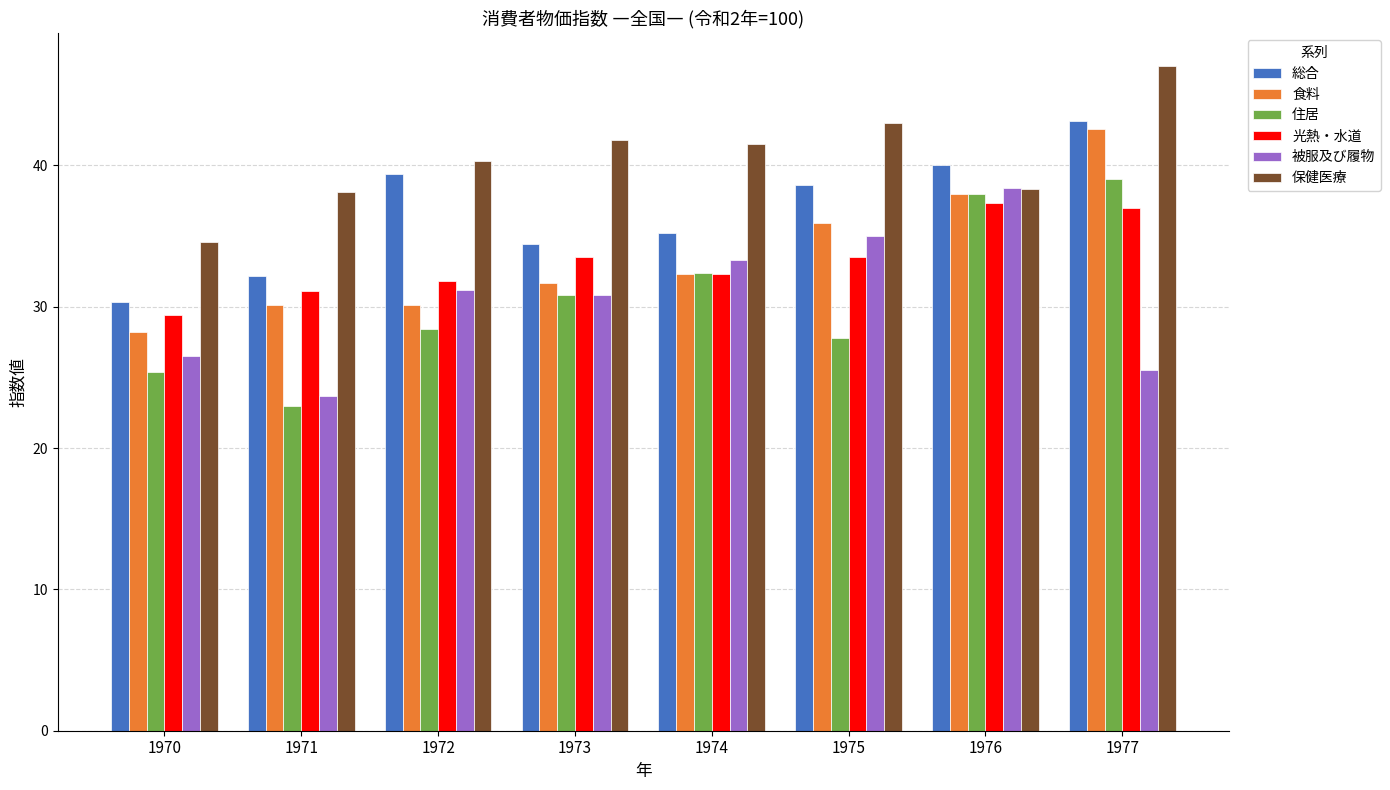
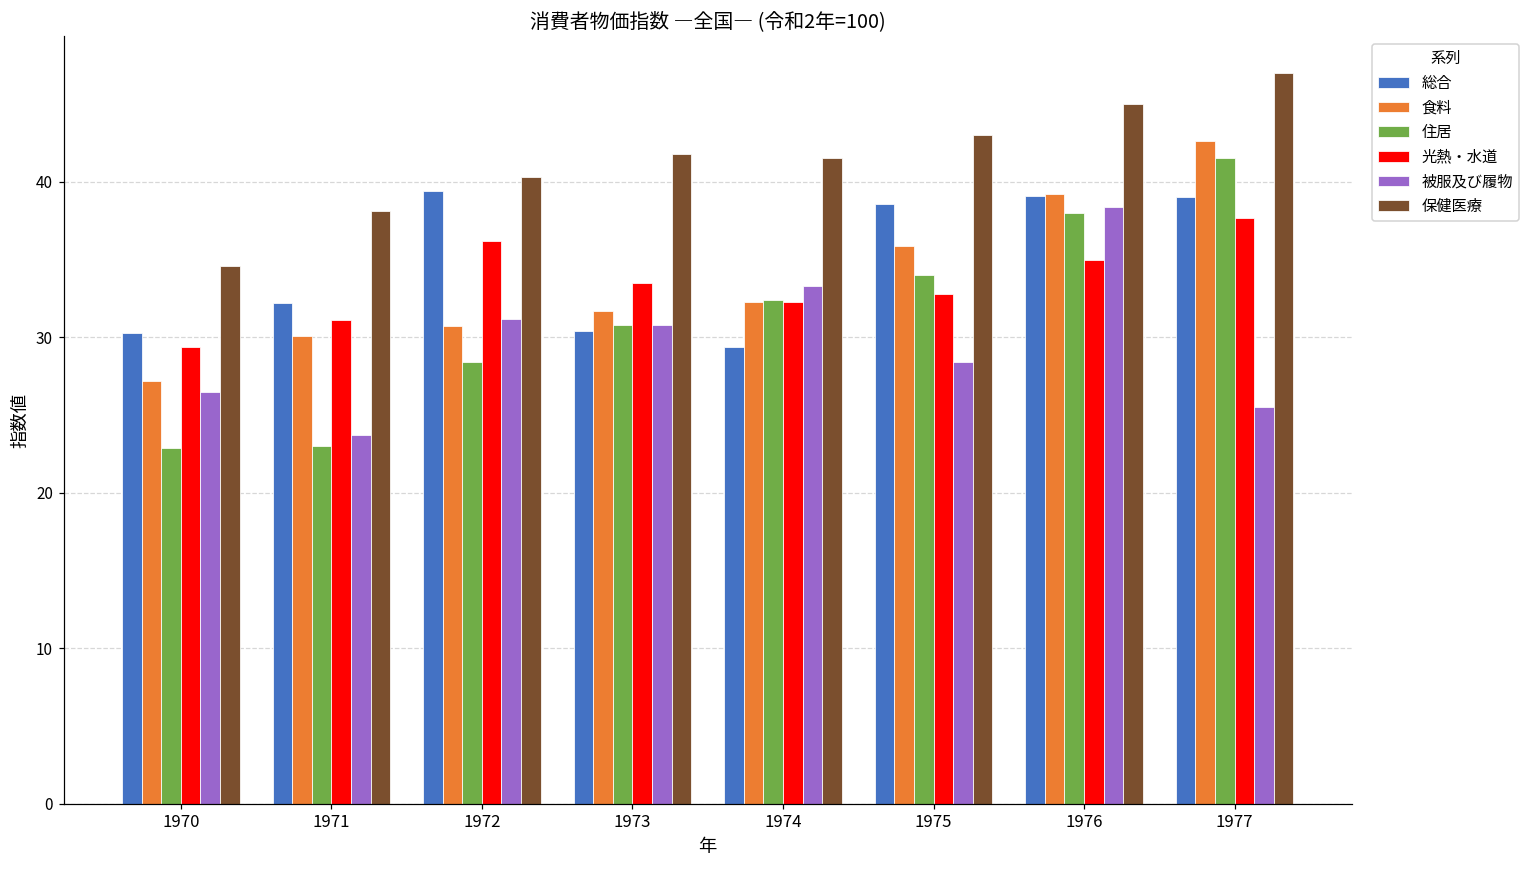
  {
    "総合": {
      "1970": 30.3,
      "1971": 32.2,
      "1972": 39.4,
-     "1973": 34.4,
-     "1974": 35.2,
+     "1973": 30.4,
+     "1974": 29.4,
      "1975": 38.6,
-     "1976": 40.0,
-     "1977": 43.1
+     "1976": 39.1,
+     "1977": 39.0
    },
    "食料": {
-     "1970": 28.2,
+     "1970": 27.2,
      "1971": 30.1,
-     "1972": 30.1,
+     "1972": 30.7,
      "1973": 31.7,
      "1974": 32.3,
      "1975": 35.9,
-     "1976": 38.0,
+     "1976": 39.2,
      "1977": 42.6
    },
    "住居": {
-     "1970": 25.4,
+     "1970": 22.9,
      "1971": 23.0,
      "1972": 28.4,
      "1973": 30.8,
      "1974": 32.4,
-     "1975": 27.8,
+     "1975": 34.0,
      "1976": 38.0,
-     "1977": 39.0
+     "1977": 41.5
    },
    "光熱・水道": {
      "1970": 29.4,
      "1971": 31.1,
-     "1972": 31.8,
+     "1972": 36.2,
      "1973": 33.5,
      "1974": 32.3,
-     "1975": 33.5,
-     "1976": 37.3,
-     "1977": 37.0
+     "1975": 32.8,
+     "1976": 35.0,
+     "1977": 37.7
    },
    "被服及び履物": {
      "1970": 26.5,
      "1971": 23.7,
      "1972": 31.2,
      "1973": 30.8,
      "1974": 33.3,
-     "1975": 35.0,
+     "1975": 28.4,
      "1976": 38.4,
      "1977": 25.5
    },
    "保健医療": {
      "1970": 34.6,
      "1971": 38.1,
      "1972": 40.3,
      "1973": 41.8,
      "1974": 41.5,
      "1975": 43.0,
-     "1976": 38.3,
+     "1976": 45.0,
      "1977": 47.0
    }
  }
